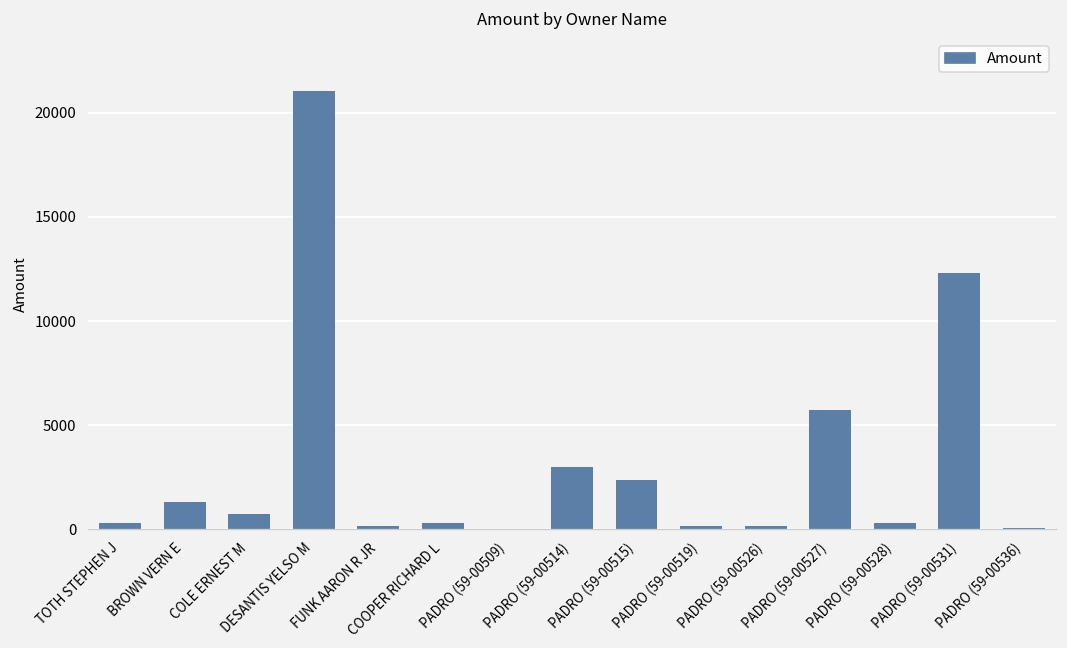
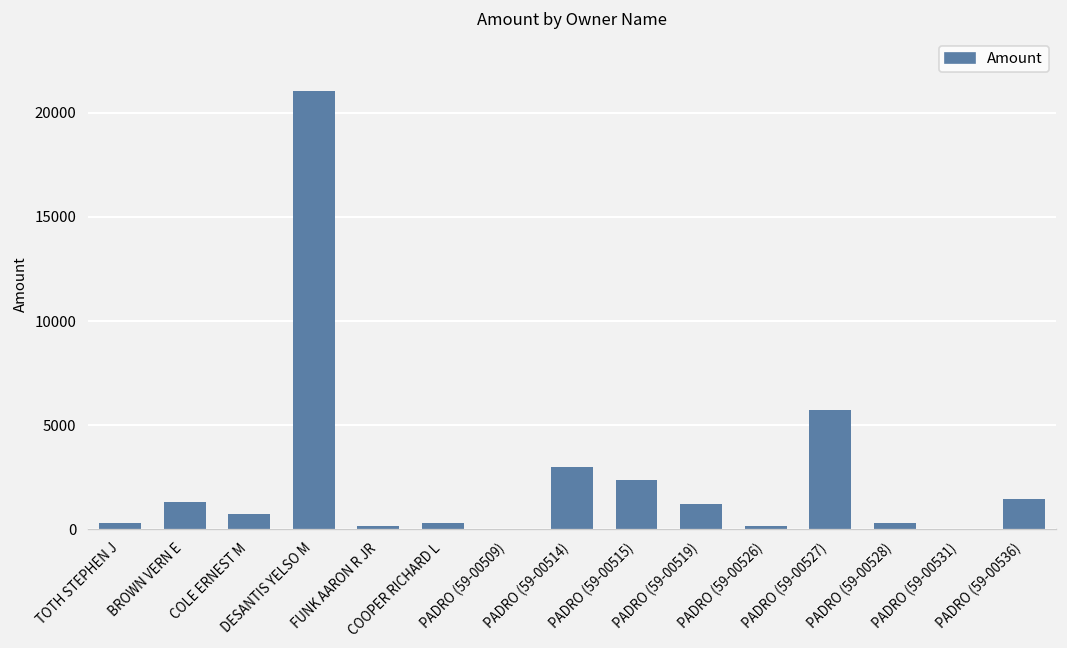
  {
    "TOTH STEPHEN J": 300,
    "BROWN VERN E": 1300,
    "COLE ERNEST M": 800,
    "DESANTIS YELSO M": 21000,
    "COOPER RICHARD L": 300,
    "PADRO (59-00514)": 3000,
    "PADRO (59-00515)": 2400,
-   "PADRO (59-00519)": 100,
+   "PADRO (59-00519)": 1200,
    "PADRO (59-00526)": 200,
    "PADRO (59-00527)": 5800,
    "PADRO (59-00528)": 300,
-   "PADRO (59-00531)": 12300,
-   "PADRO (59-00536)": 100
+   "PADRO (59-00531)": 0,
+   "PADRO (59-00536)": 1500
  }
